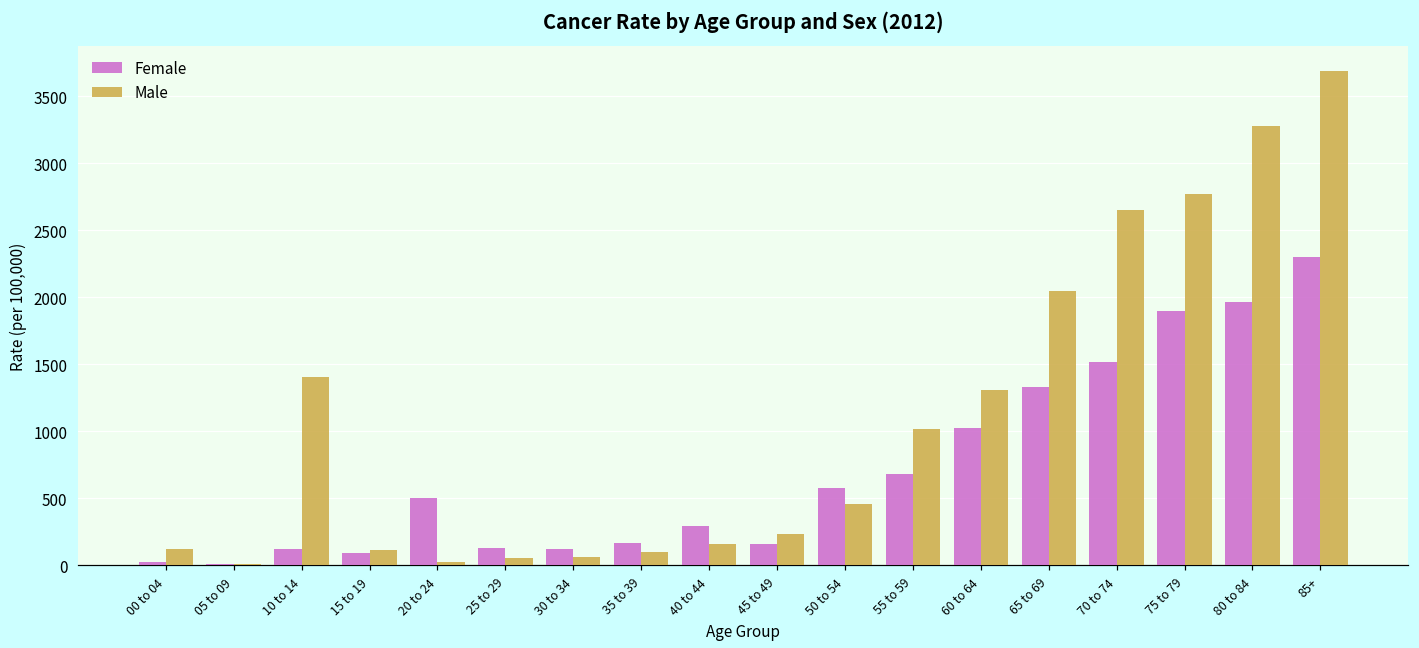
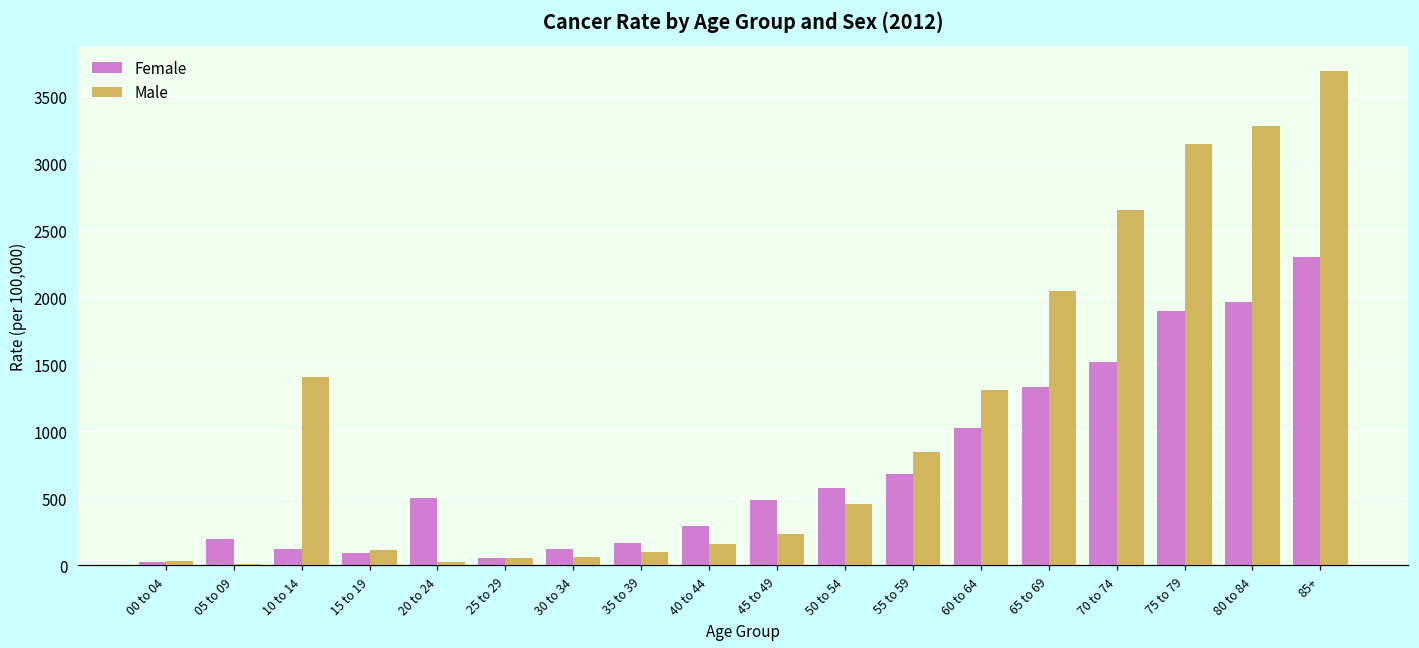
  {
    "Female": {
      "00 to 04": 30,
-     "05 to 09": 10,
+     "05 to 09": 200,
      "10 to 14": 120,
      "15 to 19": 90,
      "20 to 24": 500,
-     "25 to 29": 130,
+     "25 to 29": 50,
      "30 to 34": 120,
      "35 to 39": 170,
      "40 to 44": 300,
-     "45 to 49": 160,
+     "45 to 49": 480,
      "50 to 54": 580,
      "55 to 59": 680,
      "60 to 64": 1020,
      "65 to 69": 1330,
      "70 to 74": 1510,
      "75 to 79": 1900,
      "80 to 84": 1960,
      "85+": 2300
    },
    "Male": {
-     "00 to 04": 120,
+     "00 to 04": 30,
      "10 to 14": 1400,
      "15 to 19": 120,
      "20 to 24": 30,
      "25 to 29": 60,
      "30 to 34": 60,
      "35 to 39": 100,
      "40 to 44": 160,
      "45 to 49": 230,
      "50 to 54": 460,
-     "55 to 59": 1020,
+     "55 to 59": 840,
      "60 to 64": 1300,
      "65 to 69": 2050,
      "70 to 74": 2650,
-     "75 to 79": 2770,
+     "75 to 79": 3150,
      "80 to 84": 3280,
      "85+": 3690
    }
  }
